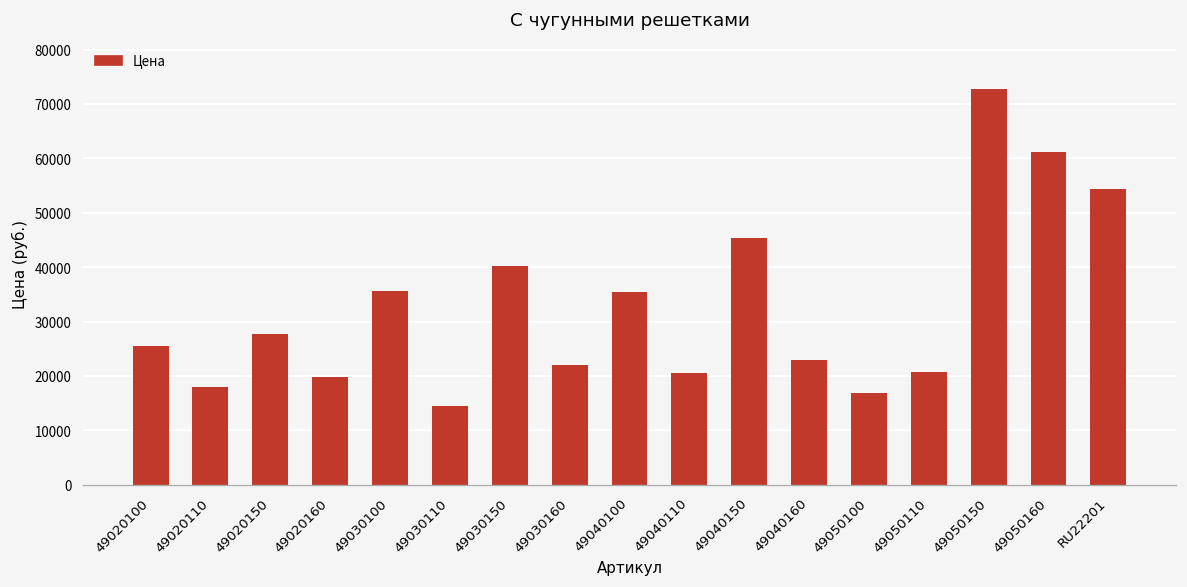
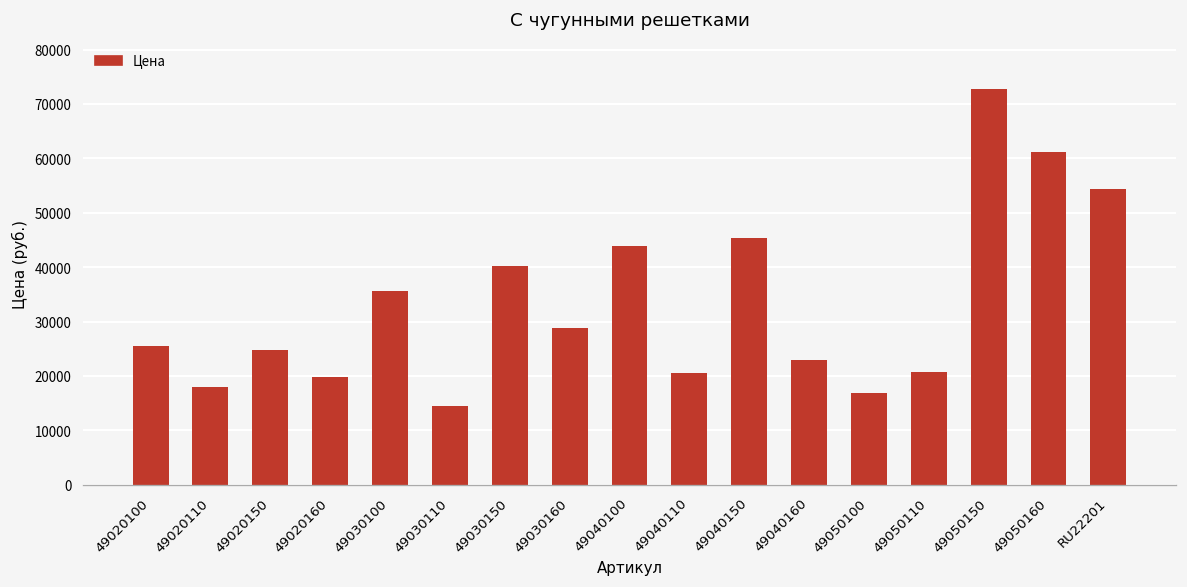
  {
    "49020100": 25000,
    "49020110": 18000,
-   "49020150": 28000,
+   "49020150": 25000,
    "49020160": 20000,
    "49030100": 36000,
    "49030110": 14000,
    "49030150": 40000,
-   "49030160": 22000,
-   "49040100": 35000,
+   "49030160": 29000,
+   "49040100": 44000,
    "49040110": 20000,
    "49040150": 45000,
    "49040160": 23000,
    "49050100": 17000,
    "49050110": 21000,
    "49050150": 73000,
    "49050160": 61000,
    "RU22201": 54000
  }
